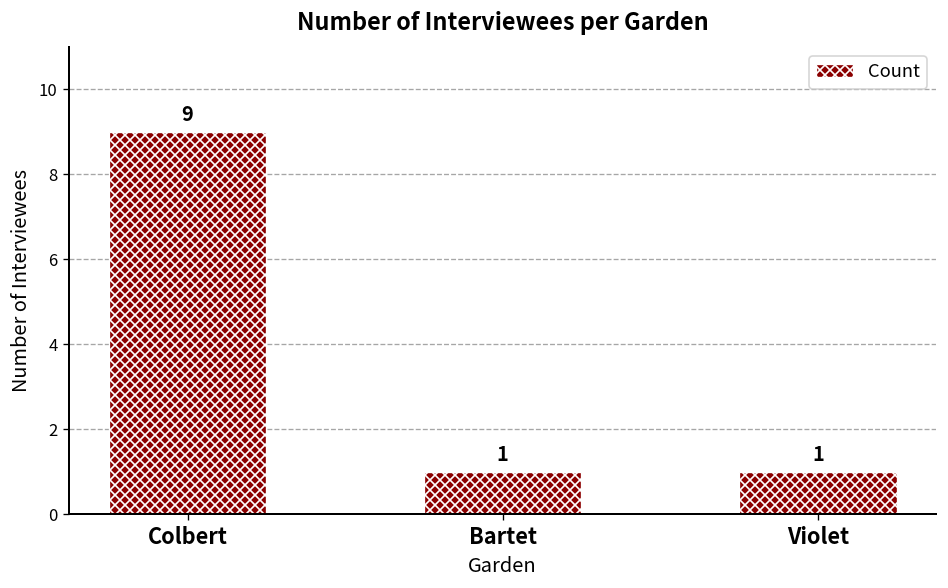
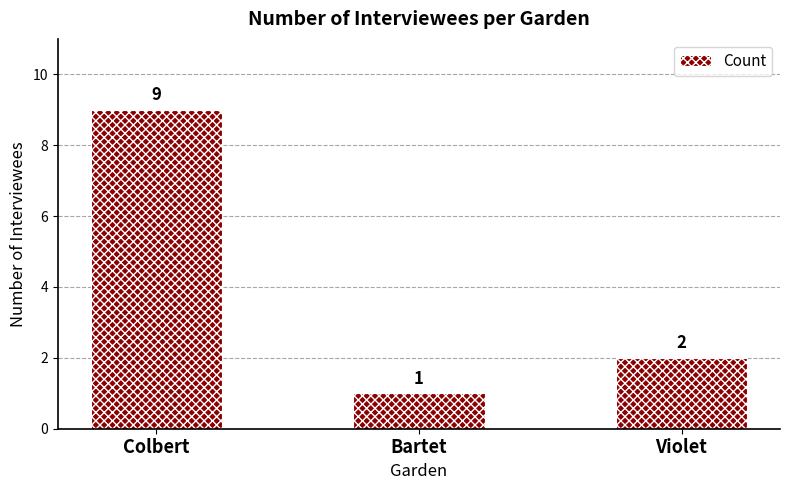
  {
    "Colbert": 9,
    "Bartet": 1,
-   "Violet": 1
+   "Violet": 2
  }
